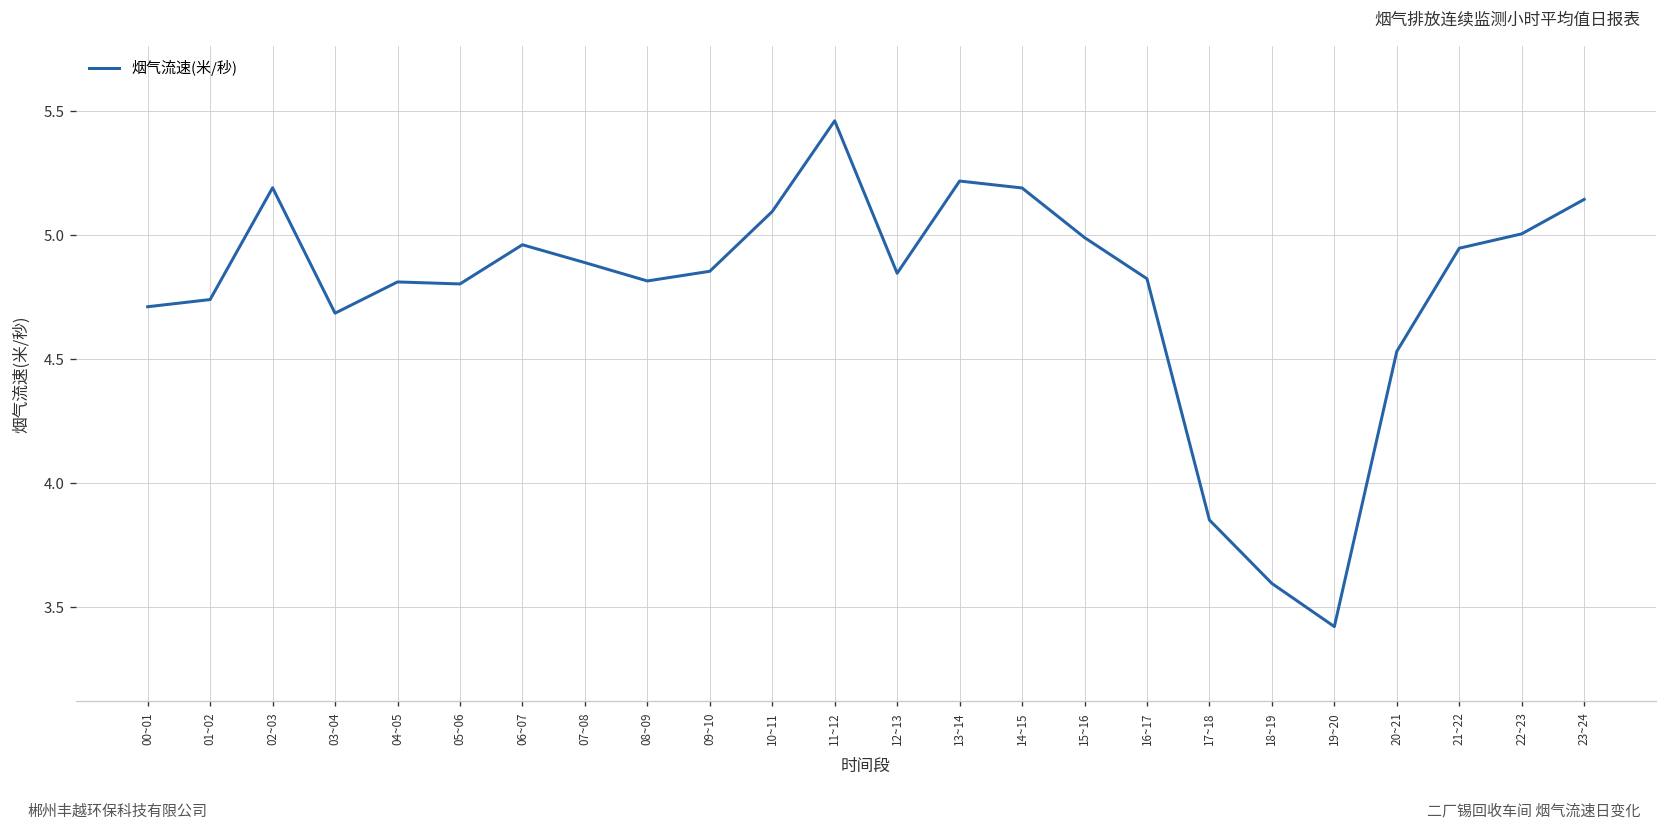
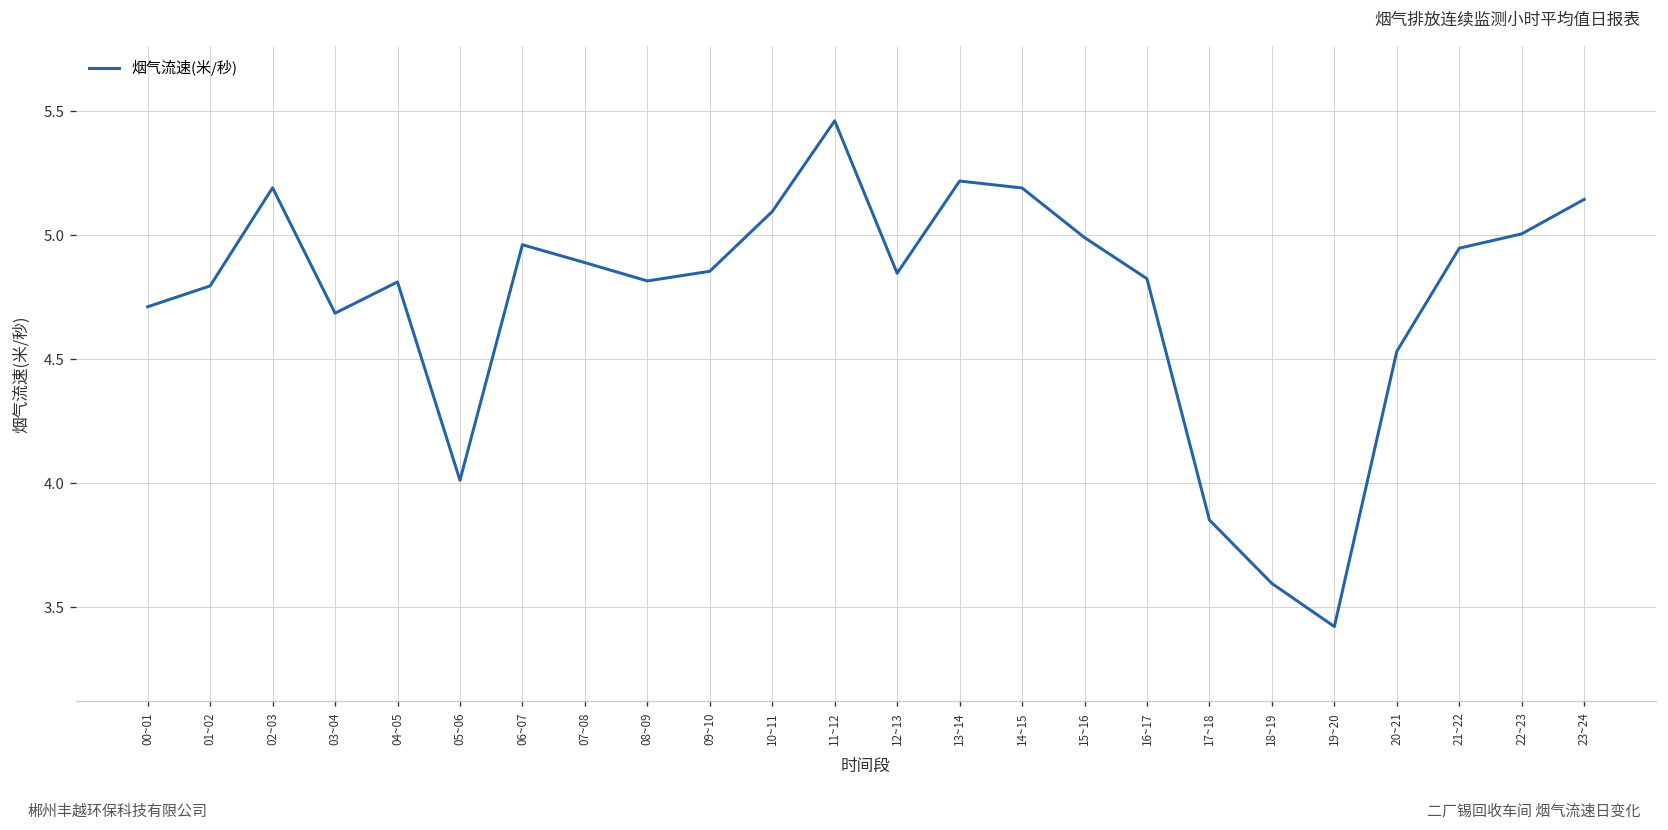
  {
    "00~01": 4.71,
-   "01~02": 4.74,
+   "01~02": 4.80,
    "02~03": 5.19,
    "03~04": 4.69,
    "04~05": 4.81,
-   "05~06": 4.80,
+   "05~06": 4.01,
    "06~07": 4.96,
    "07~08": 4.89,
    "08~09": 4.82,
    "09~10": 4.86,
    "10~11": 5.10,
    "11~12": 5.46,
    "12~13": 4.85,
    "13~14": 5.22,
    "14~15": 5.19,
    "15~16": 4.99,
    "16~17": 4.83,
    "17~18": 3.85,
    "18~19": 3.60,
    "19~20": 3.42,
    "20~21": 4.53,
    "21~22": 4.95,
    "22~23": 5.01,
    "23~24": 5.15
  }
